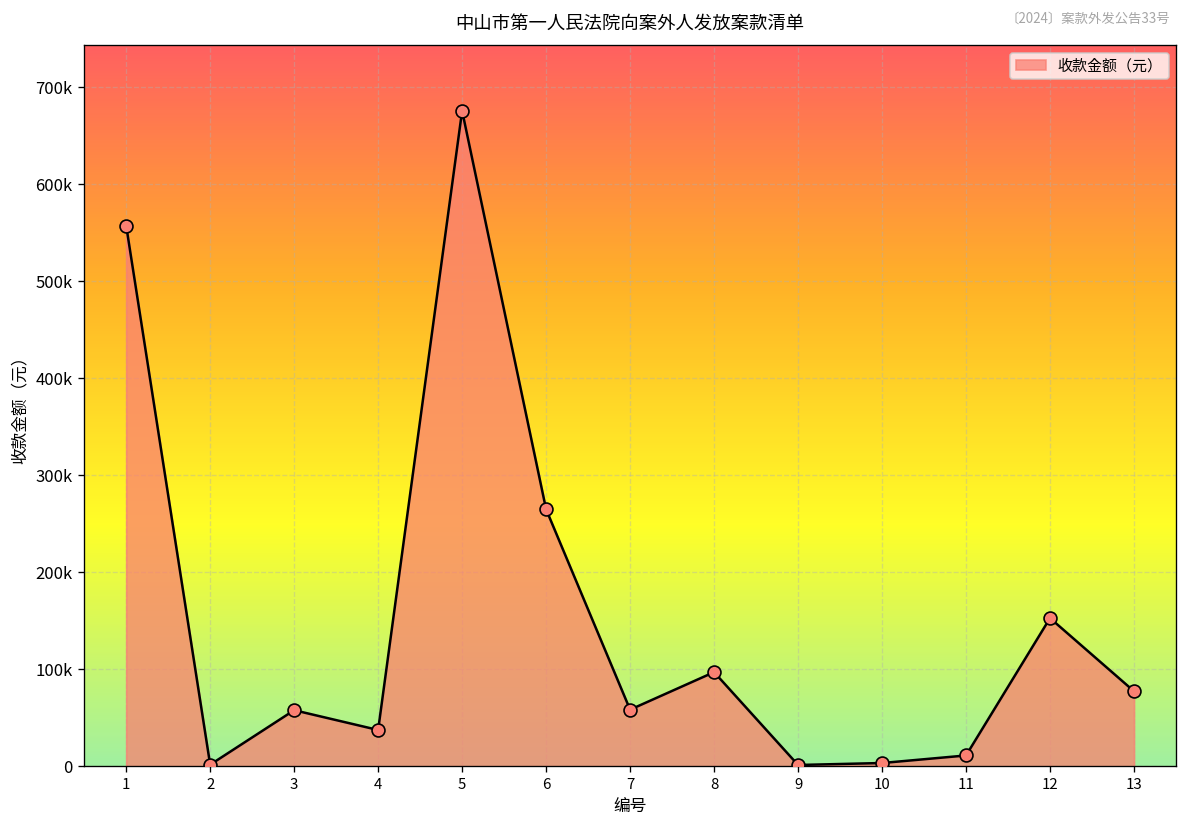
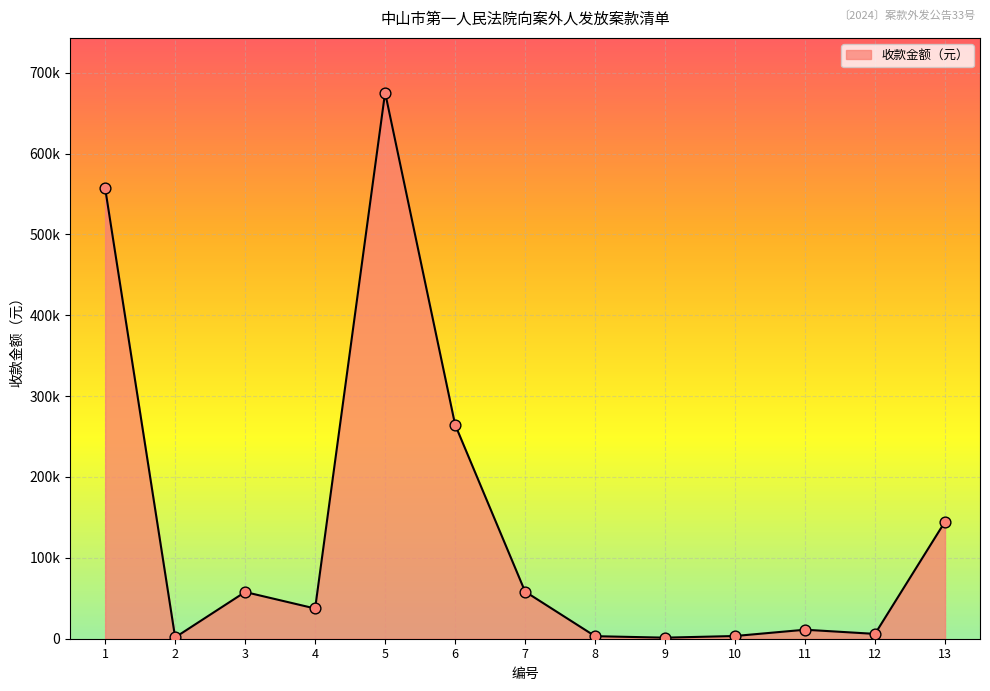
  {
    "1": 560000,
    "2": 0,
    "3": 60000,
    "4": 40000,
    "5": 680000,
    "6": 260000,
    "7": 60000,
-   "8": 100000,
+   "8": 0,
    "9": 0,
    "10": 0,
    "11": 10000,
-   "12": 150000,
-   "13": 80000
+   "12": 10000,
+   "13": 140000
  }
